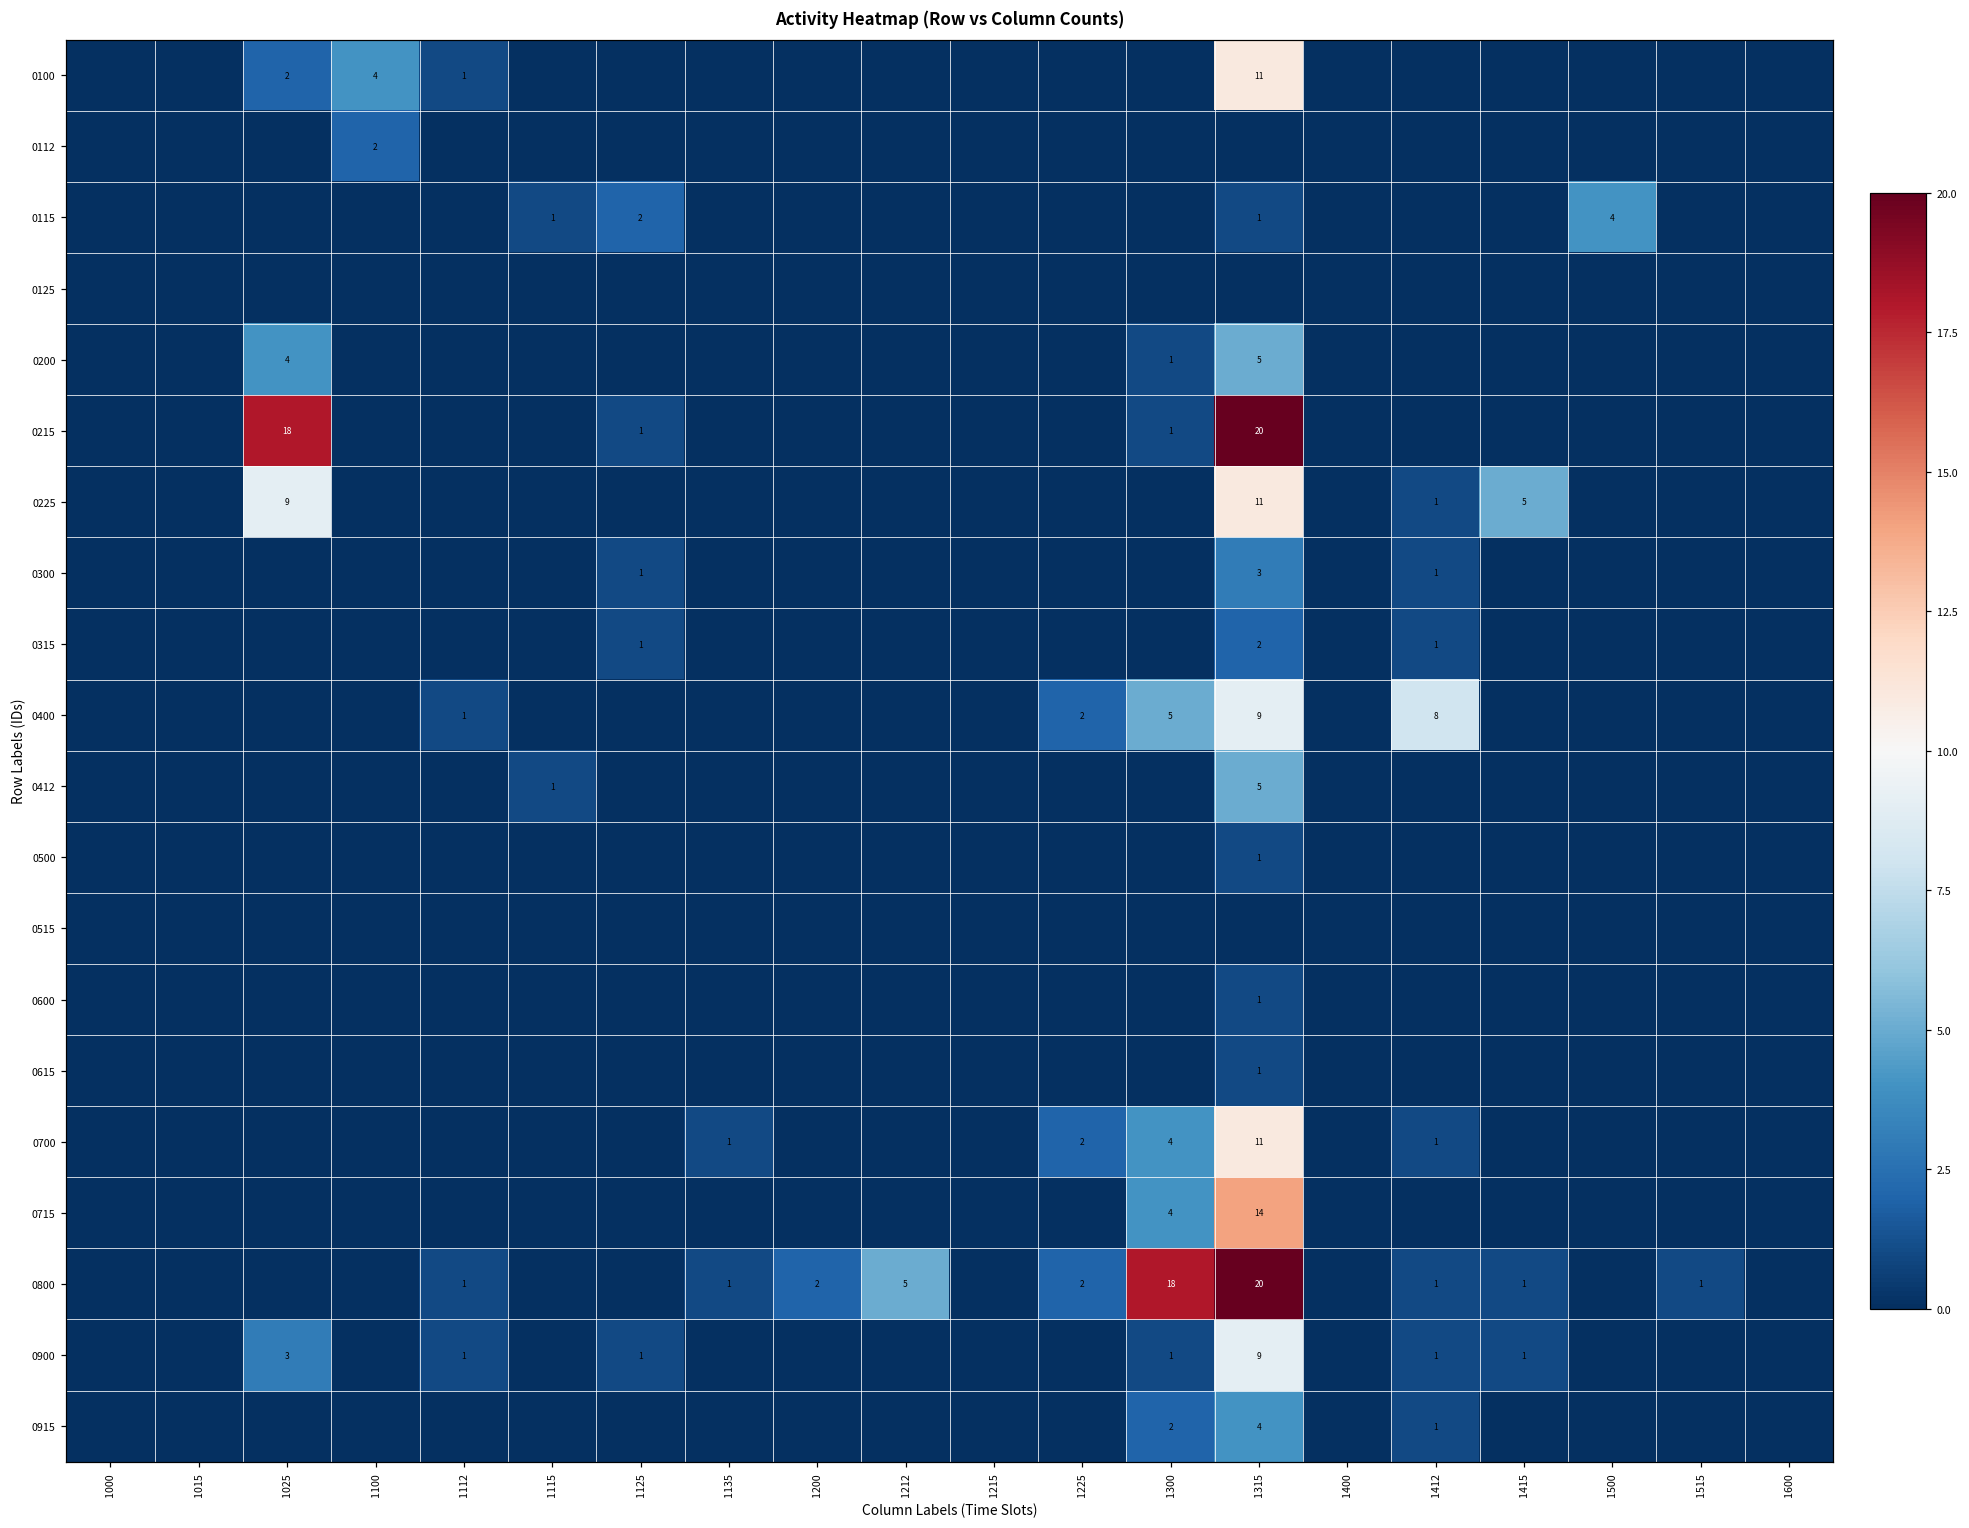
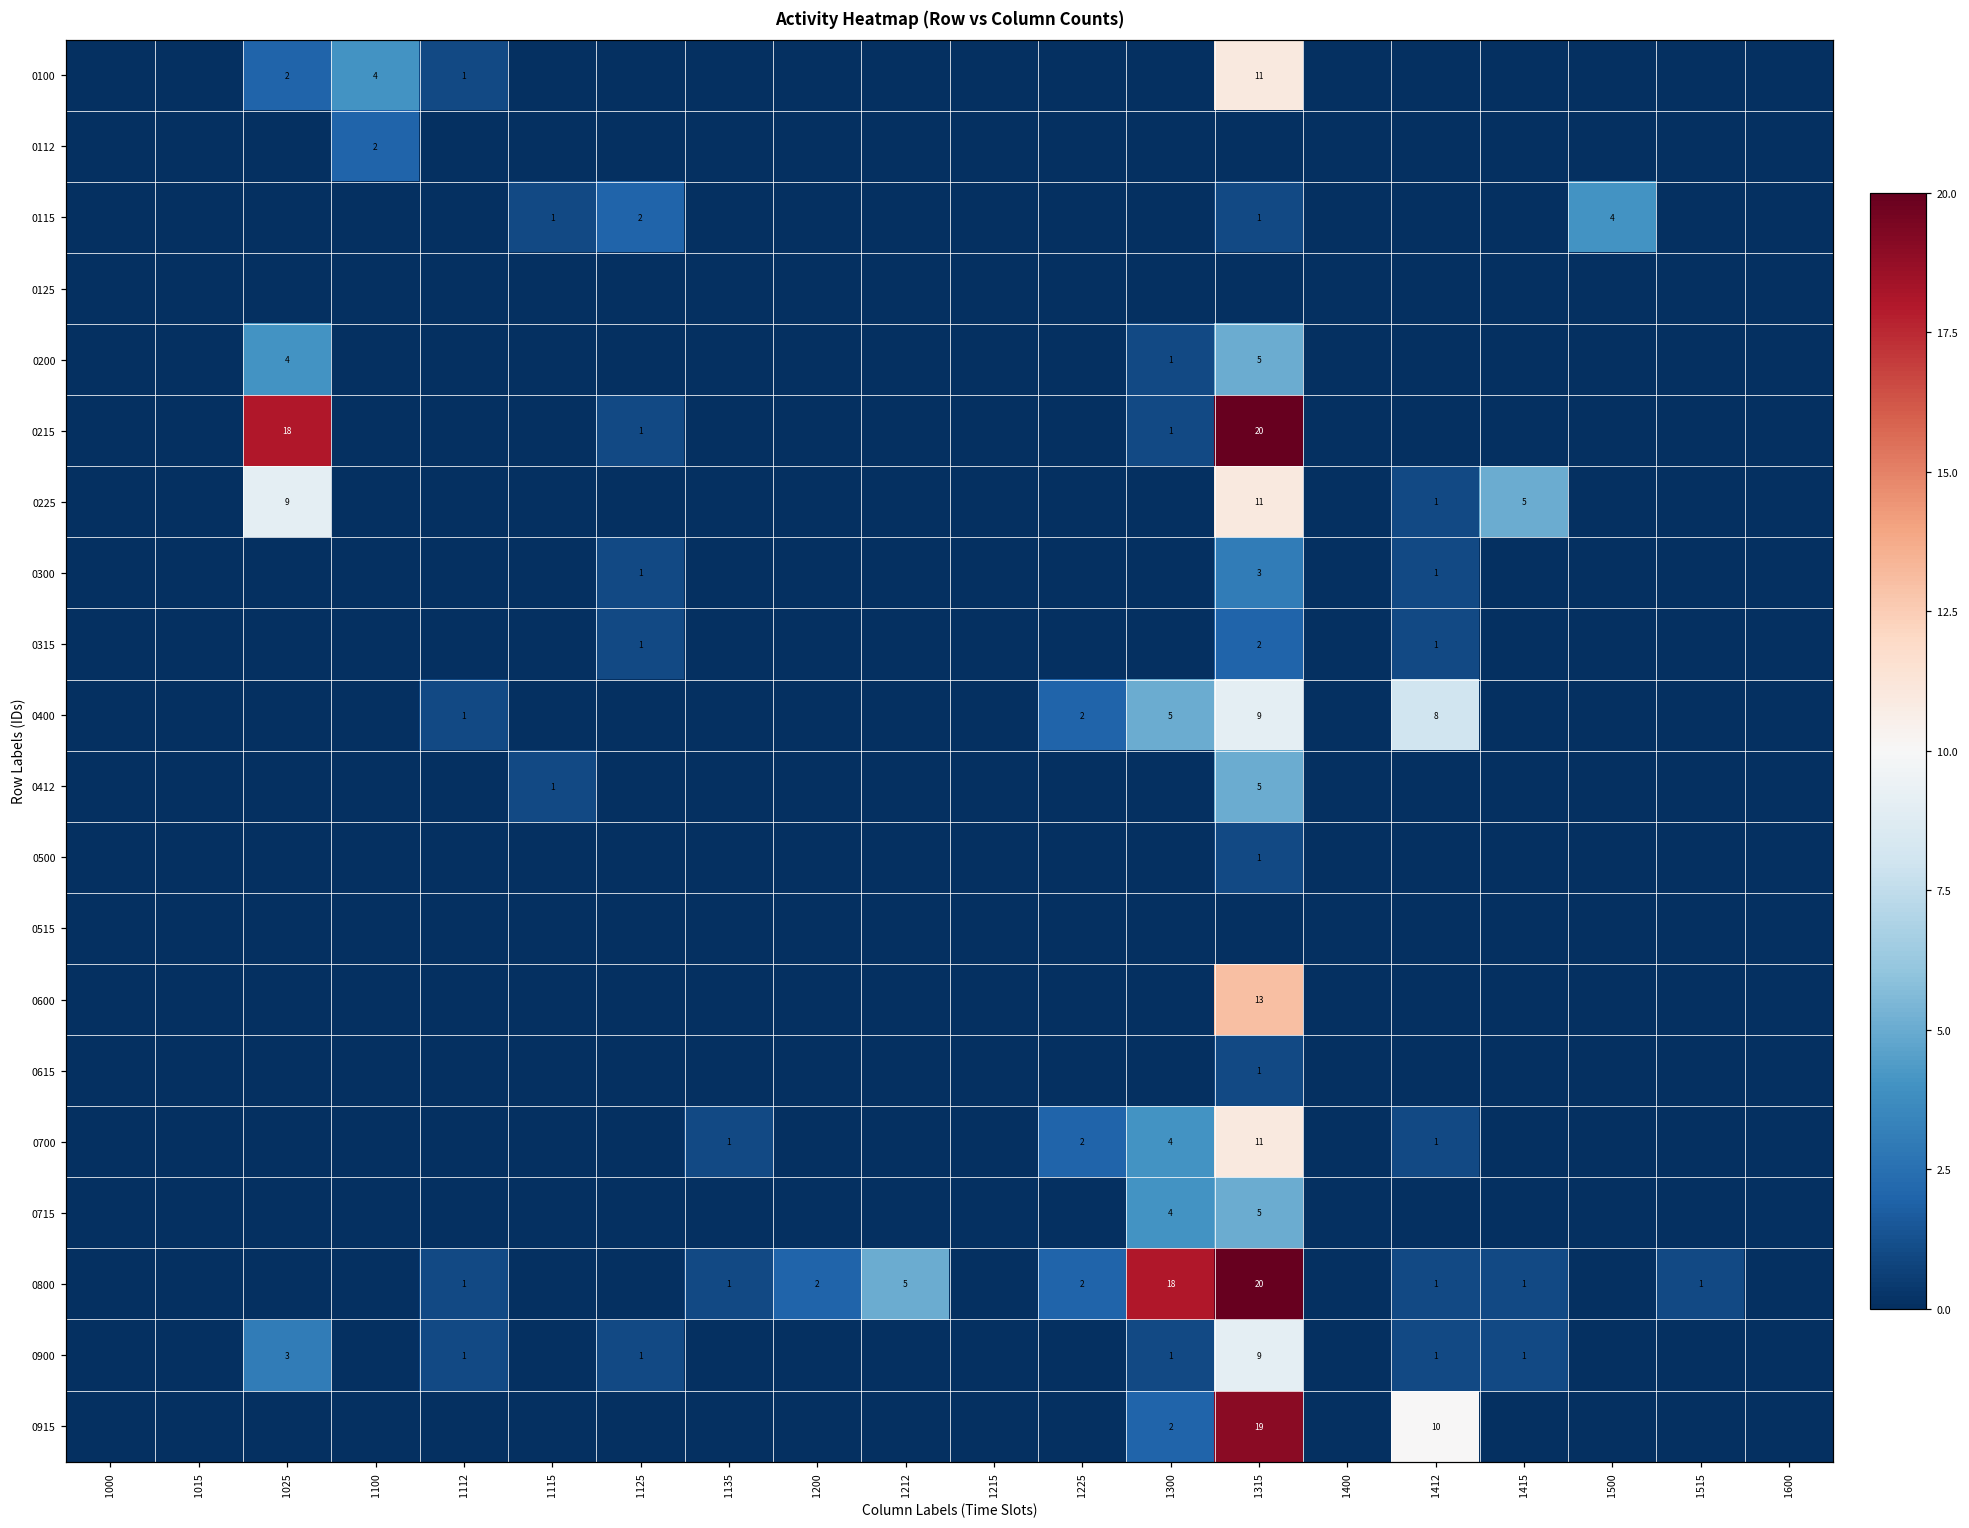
  {
    "0100": {
      "1025": 2,
      "1100": 4,
      "1112": 1,
      "1315": 11
    },
    "0112": {
      "1100": 2
    },
    "0115": {
      "1115": 1,
      "1125": 2,
      "1315": 1,
      "1500": 4
    },
    "0200": {
      "1025": 4,
      "1300": 1,
      "1315": 5
    },
    "0215": {
      "1025": 18,
      "1125": 1,
      "1300": 1,
      "1315": 20
    },
    "0225": {
      "1025": 9,
      "1315": 11,
      "1412": 1,
      "1415": 5
    },
    "0300": {
      "1125": 1,
      "1315": 3,
      "1412": 1
    },
    "0315": {
      "1125": 1,
      "1315": 2,
      "1412": 1
    },
    "0400": {
      "1112": 1,
      "1225": 2,
      "1300": 5,
      "1315": 9,
      "1412": 8
    },
    "0412": {
      "1115": 1,
      "1315": 5
    },
    "0500": {
      "1315": 1
    },
    "0600": {
-     "1315": 1
+     "1315": 13
    },
    "0615": {
      "1315": 1
    },
    "0700": {
      "1135": 1,
      "1225": 2,
      "1300": 4,
      "1315": 11,
      "1412": 1
    },
    "0715": {
      "1300": 4,
-     "1315": 14
+     "1315": 5
    },
    "0800": {
      "1112": 1,
      "1135": 1,
      "1200": 2,
      "1212": 5,
      "1225": 2,
      "1300": 18,
      "1315": 20,
      "1412": 1,
      "1415": 1,
      "1515": 1
    },
    "0900": {
      "1025": 3,
      "1112": 1,
      "1125": 1,
      "1300": 1,
      "1315": 9,
      "1412": 1,
      "1415": 1
    },
    "0915": {
      "1300": 2,
-     "1315": 4,
-     "1412": 1
+     "1315": 19,
+     "1412": 10
    }
  }
